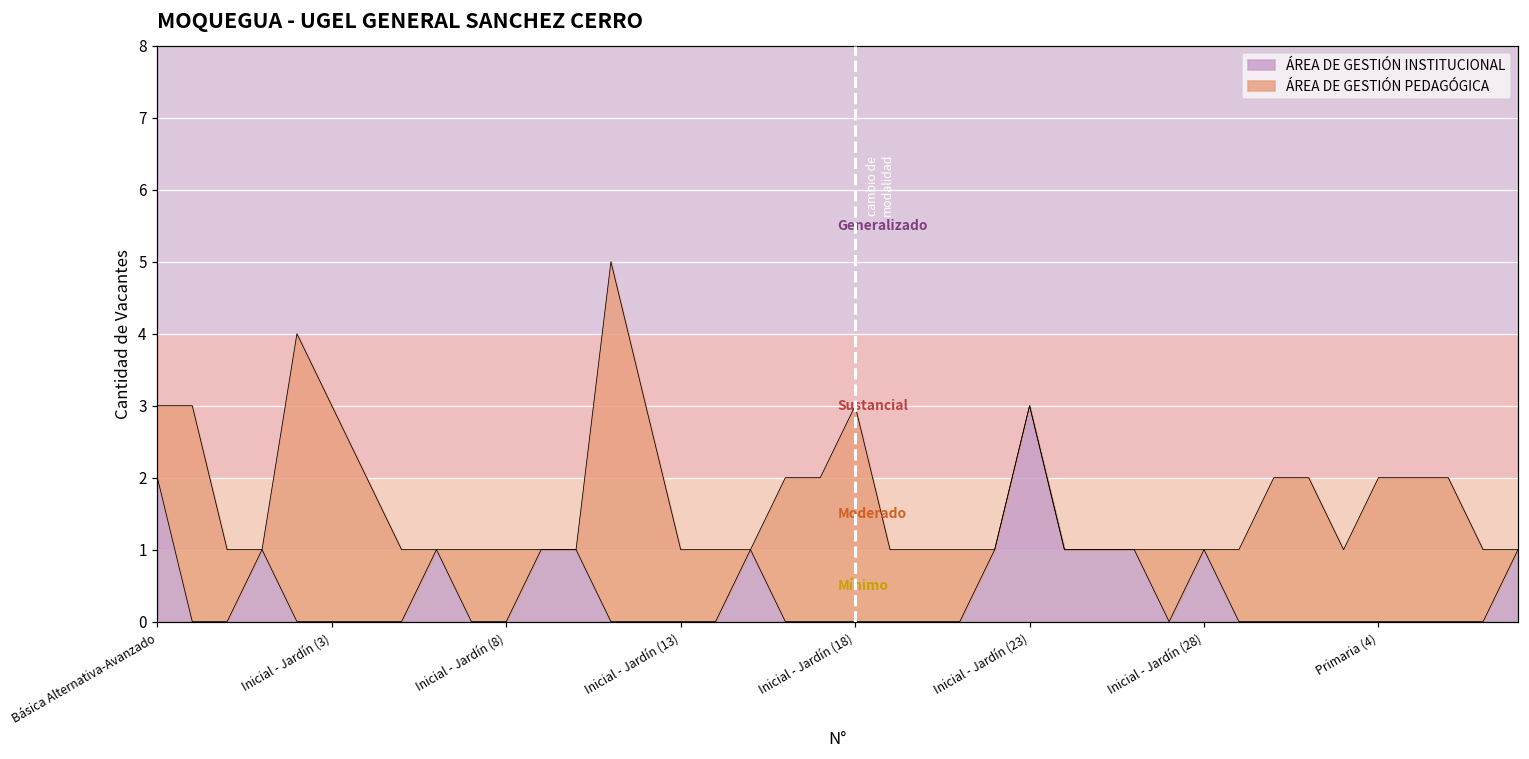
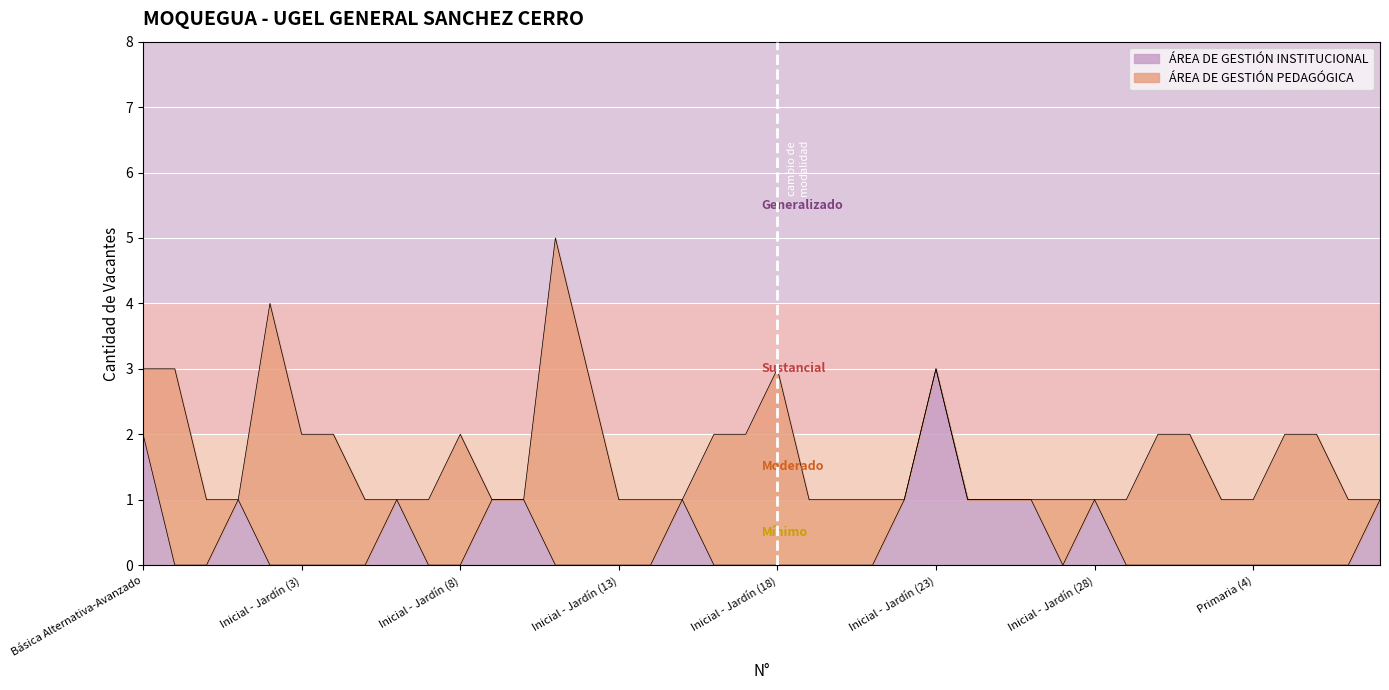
  {
    "ÁREA DE GESTIÓN INSTITUCIONAL": {
      "Básica Alternativa-Avanzado": 2,
      "Inicial - Jardín (3)": 0,
      "Inicial - Jardín (8)": 0,
      "Inicial - Jardín (13)": 0,
      "Inicial - Jardín (18)": 0,
      "Primaria (4)": 0
    },
    "ÁREA DE GESTIÓN PEDAGÓGICA": {
      "Básica Alternativa-Avanzado": 3,
-     "Inicial - Jardín (3)": 3,
-     "Inicial - Jardín (8)": 1,
+     "Inicial - Jardín (3)": 2,
+     "Inicial - Jardín (8)": 2,
      "Inicial - Jardín (13)": 1,
      "Inicial - Jardín (18)": 3,
-     "Primaria (4)": 2
+     "Primaria (4)": 1
    }
  }
